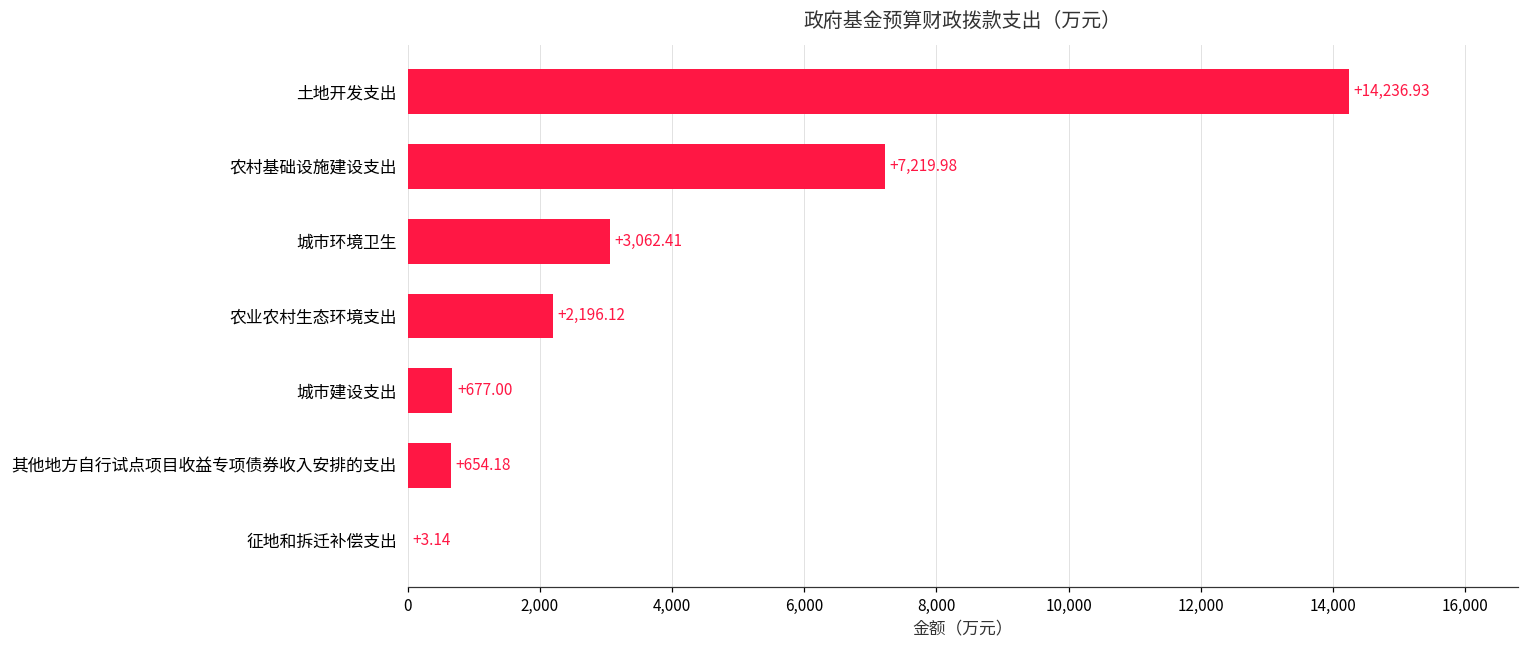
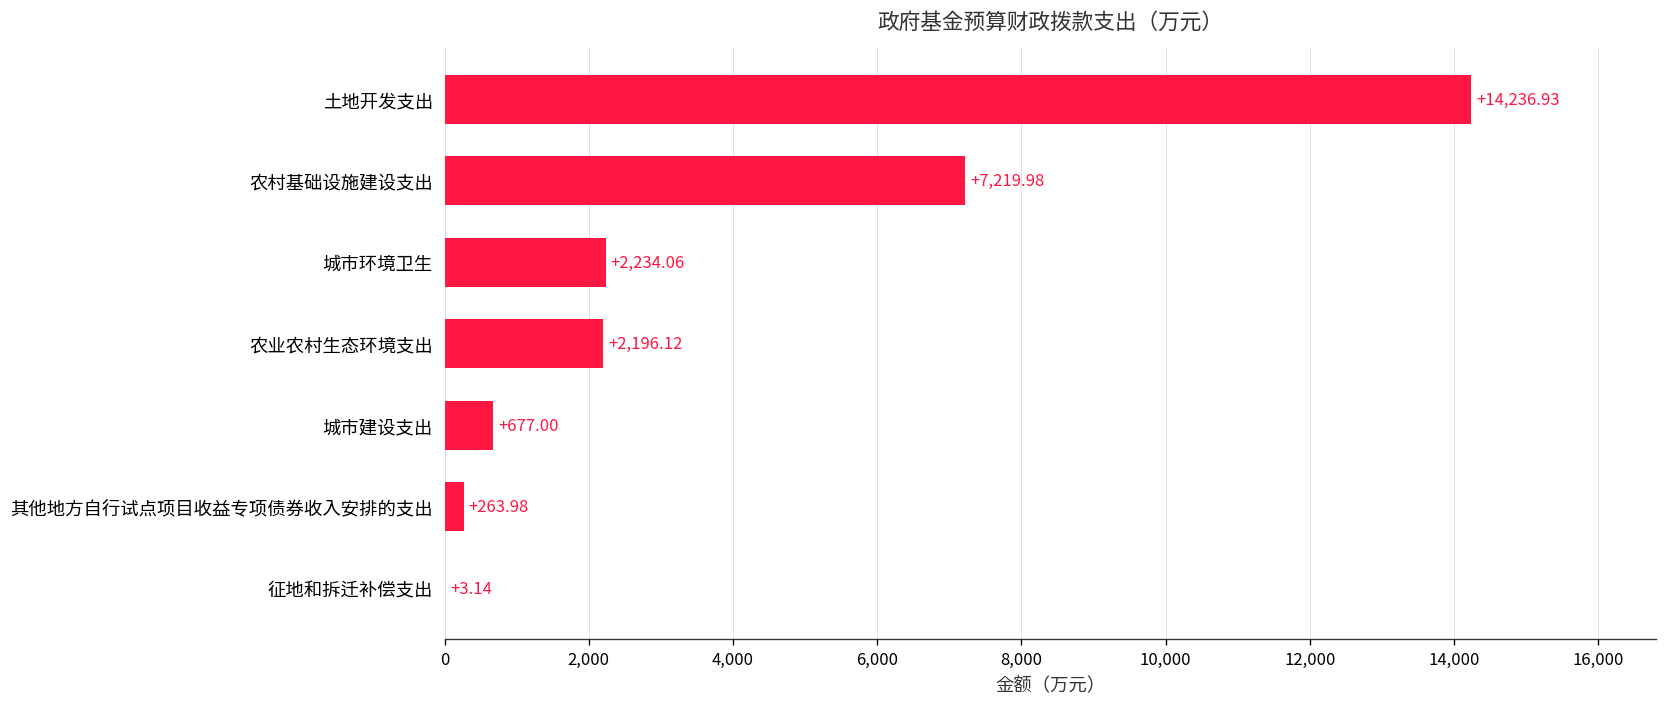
  {
    "土地开发支出": "+14,236.93",
    "农村基础设施建设支出": "+7,219.98",
-   "城市环境卫生": "+3,062.41",
+   "城市环境卫生": "+2,234.06",
    "农业农村生态环境支出": "+2,196.12",
    "城市建设支出": "+677.00",
-   "其他地方自行试点项目收益专项债券收入安排的支出": "+654.18",
+   "其他地方自行试点项目收益专项债券收入安排的支出": "+263.98",
    "征地和拆迁补偿支出": "+3.14"
  }
